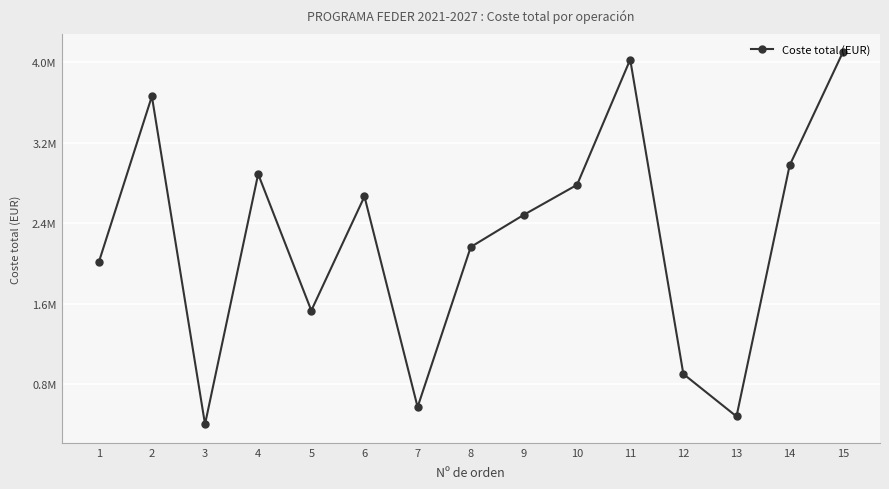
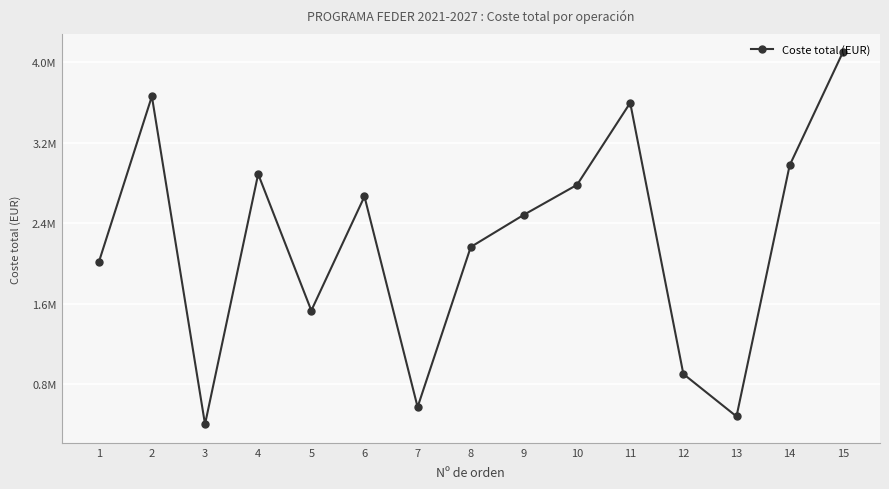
  {
    "1": 2010000,
    "2": 3660000,
    "3": 400000,
    "4": 2890000,
    "5": 1530000,
    "6": 2670000,
    "7": 570000,
    "8": 2160000,
    "9": 2480000,
    "10": 2780000,
-   "11": 4030000,
+   "11": 3600000,
    "12": 900000,
    "13": 480000,
    "14": 2980000,
    "15": 4100000
  }
